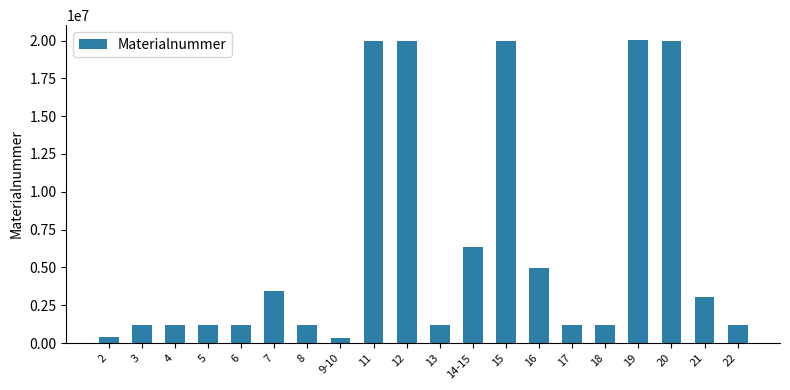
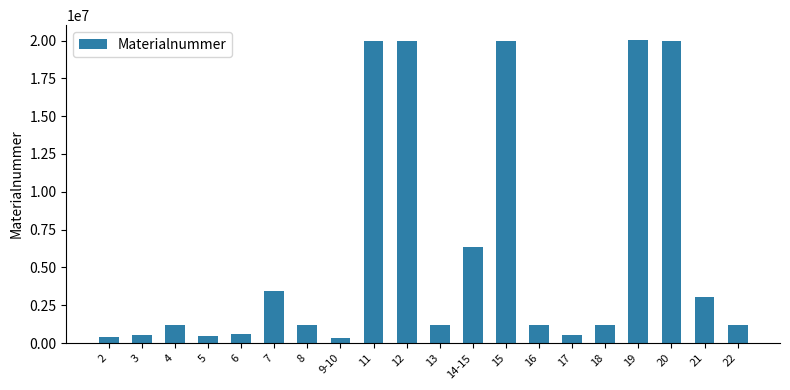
  {
    "2": 400000,
-   "3": 1200000,
+   "3": 500000,
    "4": 1200000,
-   "5": 1200000,
-   "6": 1200000,
+   "5": 400000,
+   "6": 600000,
    "7": 3400000,
    "8": 1200000,
    "9-10": 300000,
    "11": 20000000,
    "12": 20000000,
    "13": 1200000,
    "14-15": 6400000,
    "15": 20000000,
-   "16": 5000000,
-   "17": 1200000,
+   "16": 1200000,
+   "17": 500000,
    "18": 1200000,
    "19": 20000000,
    "20": 20000000,
    "21": 3000000,
    "22": 1200000
  }
